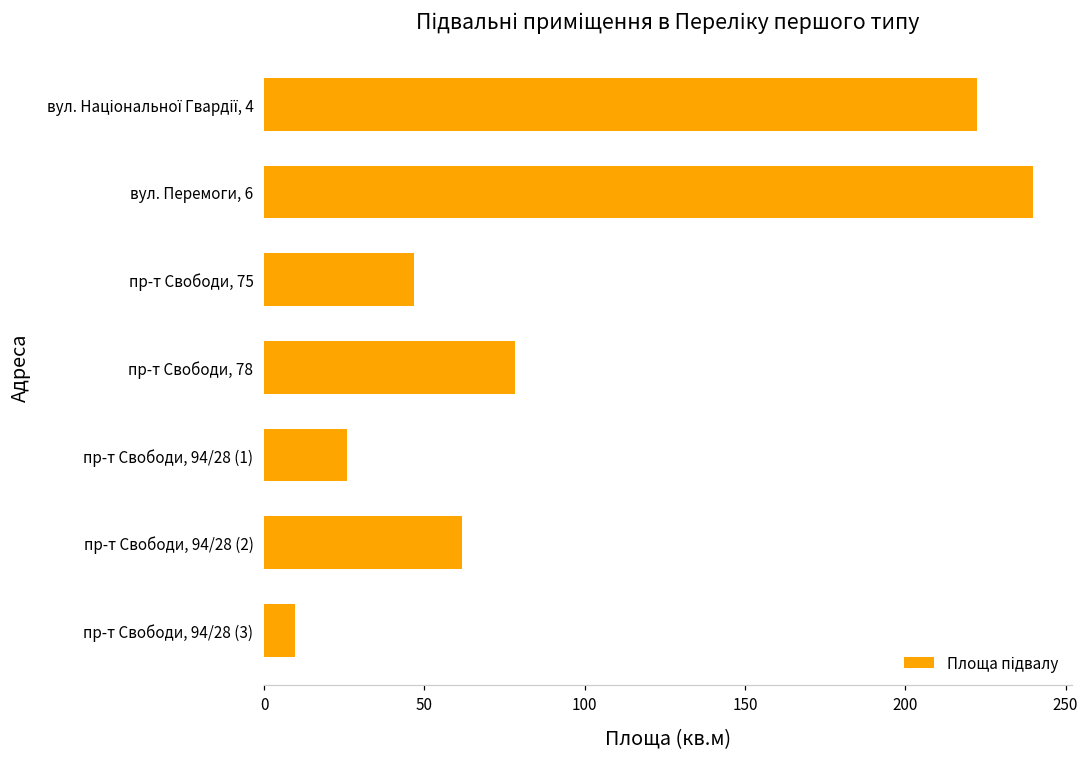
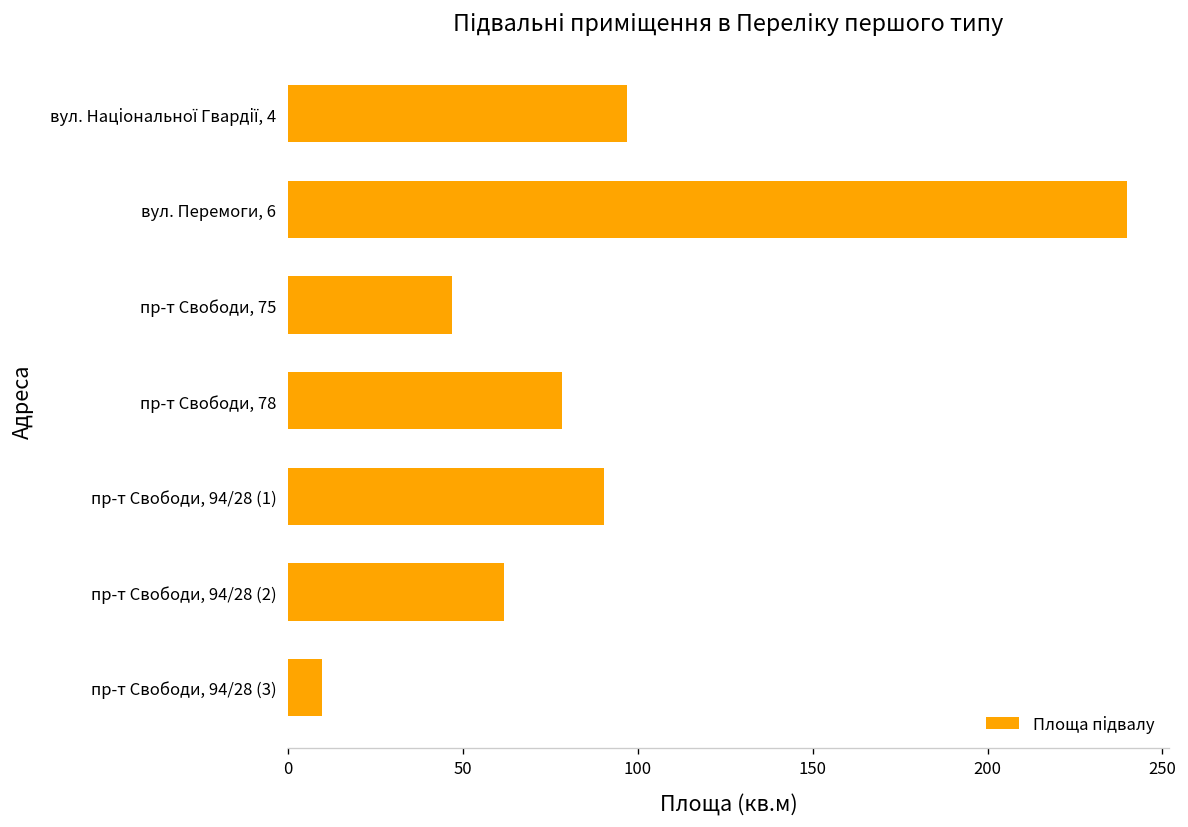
  {
-   "вул. Національної Гвардії, 4": 222,
+   "вул. Національної Гвардії, 4": 97,
    "вул. Перемоги, 6": 240,
    "пр-т Свободи, 75": 47,
    "пр-т Свободи, 78": 78,
-   "пр-т Свободи, 94/28 (1)": 26,
+   "пр-т Свободи, 94/28 (1)": 90,
    "пр-т Свободи, 94/28 (2)": 62,
    "пр-т Свободи, 94/28 (3)": 10
  }
